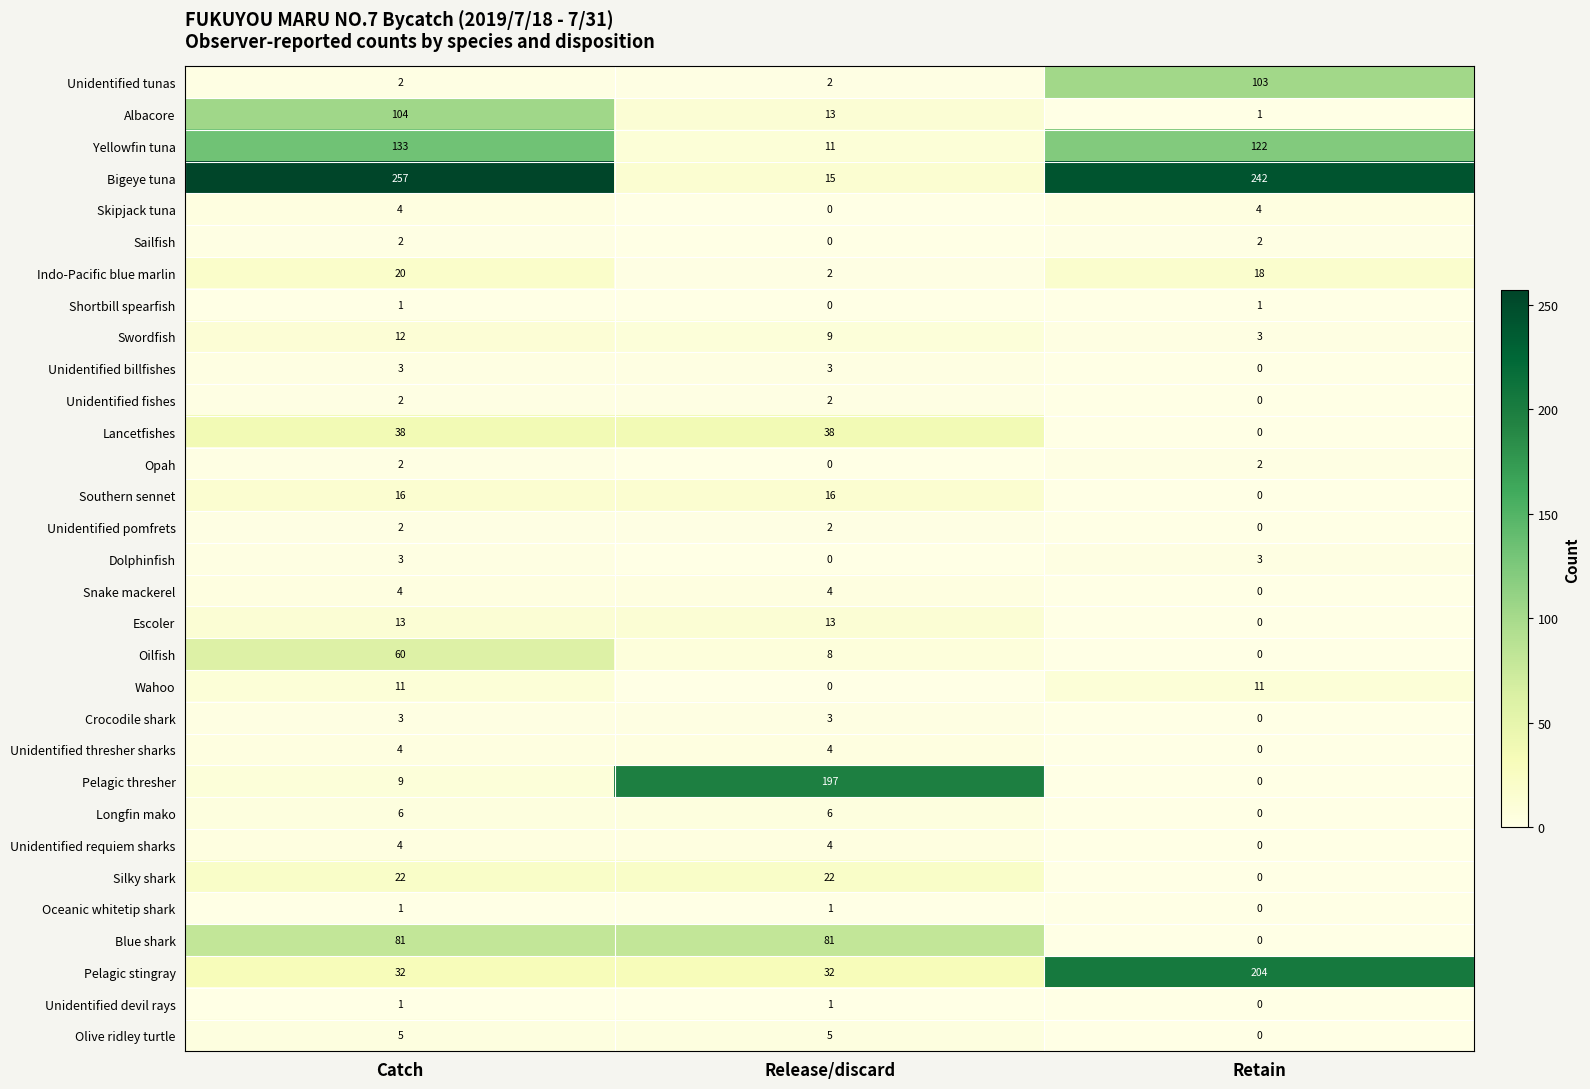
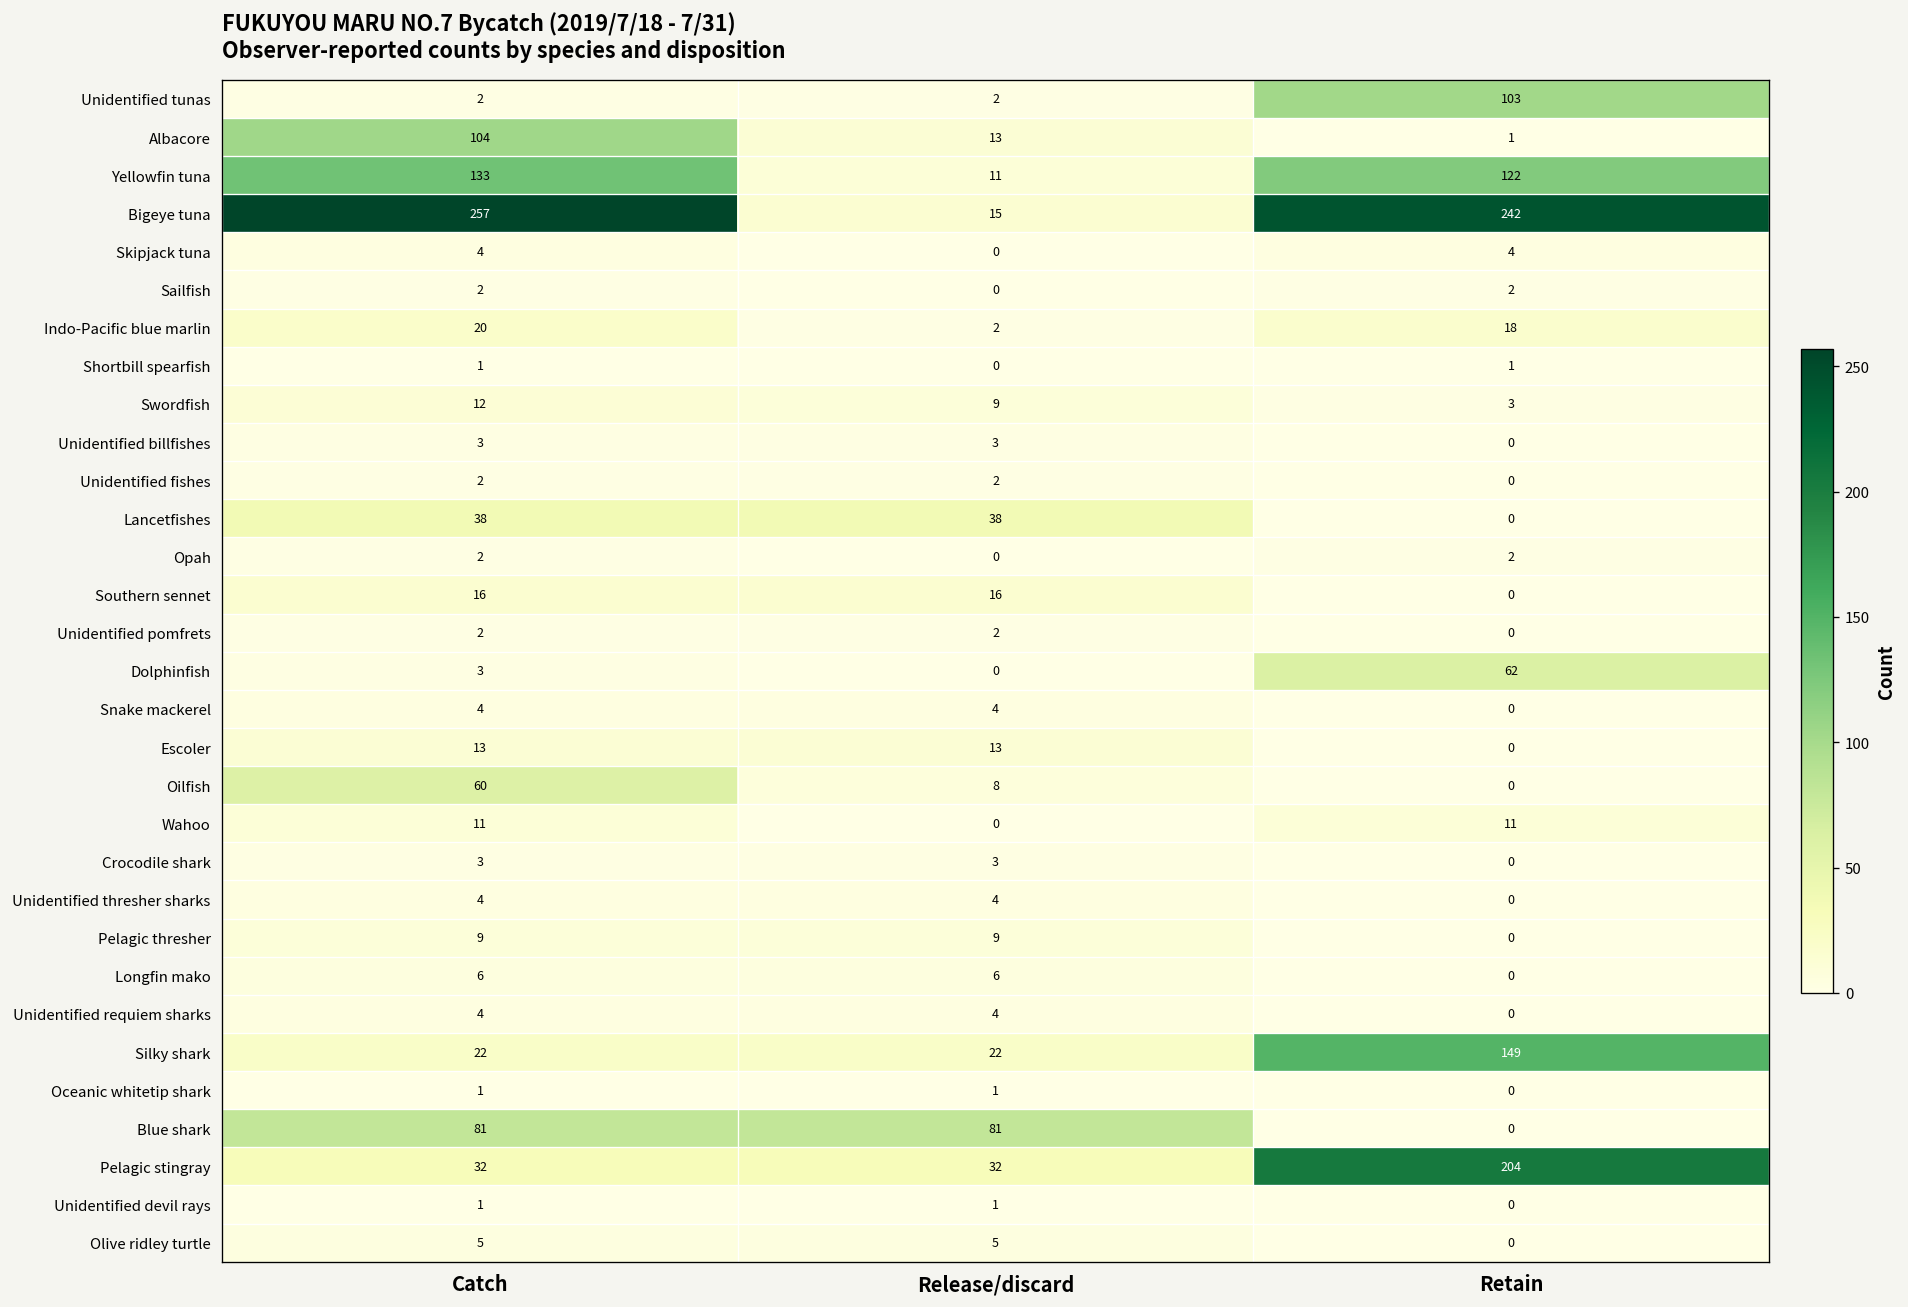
  {
    "Unidentified tunas": {
      "Catch": 2,
      "Release/discard": 2,
      "Retain": 103
    },
    "Albacore": {
      "Catch": 104,
      "Release/discard": 13,
      "Retain": 1
    },
    "Yellowfin tuna": {
      "Catch": 133,
      "Release/discard": 11,
      "Retain": 122
    },
    "Bigeye tuna": {
      "Catch": 257,
      "Release/discard": 15,
      "Retain": 242
    },
    "Skipjack tuna": {
      "Catch": 4,
      "Release/discard": 0,
      "Retain": 4
    },
    "Sailfish": {
      "Catch": 2,
      "Release/discard": 0,
      "Retain": 2
    },
    "Indo-Pacific blue marlin": {
      "Catch": 20,
      "Release/discard": 2,
      "Retain": 18
    },
    "Shortbill spearfish": {
      "Catch": 1,
      "Release/discard": 0,
      "Retain": 1
    },
    "Swordfish": {
      "Catch": 12,
      "Release/discard": 9,
      "Retain": 3
    },
    "Unidentified billfishes": {
      "Catch": 3,
      "Release/discard": 3,
      "Retain": 0
    },
    "Unidentified fishes": {
      "Catch": 2,
      "Release/discard": 2,
      "Retain": 0
    },
    "Lancetfishes": {
      "Catch": 38,
      "Release/discard": 38,
      "Retain": 0
    },
    "Opah": {
      "Catch": 2,
      "Release/discard": 0,
      "Retain": 2
    },
    "Southern sennet": {
      "Catch": 16,
      "Release/discard": 16,
      "Retain": 0
    },
    "Unidentified pomfrets": {
      "Catch": 2,
      "Release/discard": 2,
      "Retain": 0
    },
    "Dolphinfish": {
      "Catch": 3,
      "Release/discard": 0,
-     "Retain": 3
+     "Retain": 62
    },
    "Snake mackerel": {
      "Catch": 4,
      "Release/discard": 4,
      "Retain": 0
    },
    "Escoler": {
      "Catch": 13,
      "Release/discard": 13,
      "Retain": 0
    },
    "Oilfish": {
      "Catch": 60,
      "Release/discard": 8,
      "Retain": 0
    },
    "Wahoo": {
      "Catch": 11,
      "Release/discard": 0,
      "Retain": 11
    },
    "Crocodile shark": {
      "Catch": 3,
      "Release/discard": 3,
      "Retain": 0
    },
    "Unidentified thresher sharks": {
      "Catch": 4,
      "Release/discard": 4,
      "Retain": 0
    },
    "Pelagic thresher": {
      "Catch": 9,
-     "Release/discard": 197,
+     "Release/discard": 9,
      "Retain": 0
    },
    "Longfin mako": {
      "Catch": 6,
      "Release/discard": 6,
      "Retain": 0
    },
    "Unidentified requiem sharks": {
      "Catch": 4,
      "Release/discard": 4,
      "Retain": 0
    },
    "Silky shark": {
      "Catch": 22,
      "Release/discard": 22,
-     "Retain": 0
+     "Retain": 149
    },
    "Oceanic whitetip shark": {
      "Catch": 1,
      "Release/discard": 1,
      "Retain": 0
    },
    "Blue shark": {
      "Catch": 81,
      "Release/discard": 81,
      "Retain": 0
    },
    "Pelagic stingray": {
      "Catch": 32,
      "Release/discard": 32,
      "Retain": 204
    },
    "Unidentified devil rays": {
      "Catch": 1,
      "Release/discard": 1,
      "Retain": 0
    },
    "Olive ridley turtle": {
      "Catch": 5,
      "Release/discard": 5,
      "Retain": 0
    }
  }
